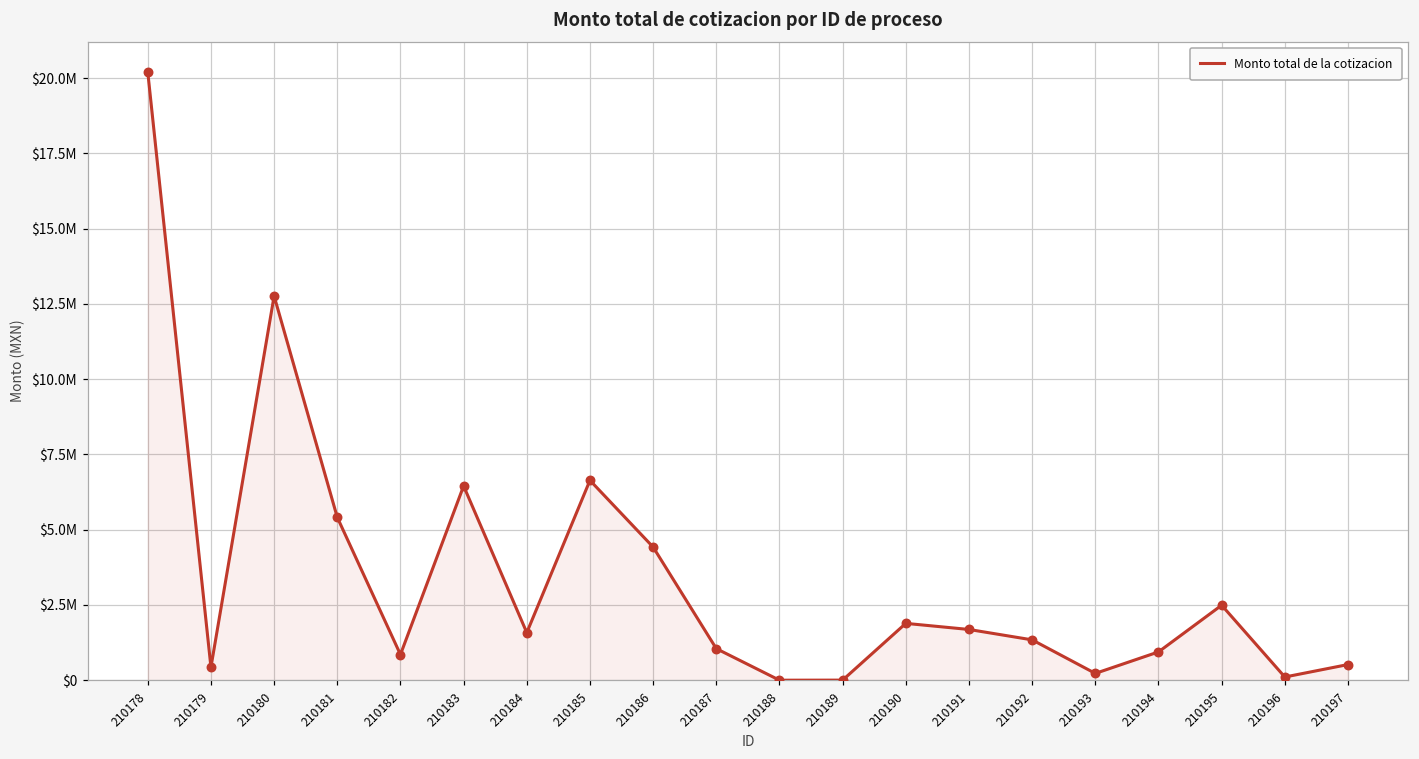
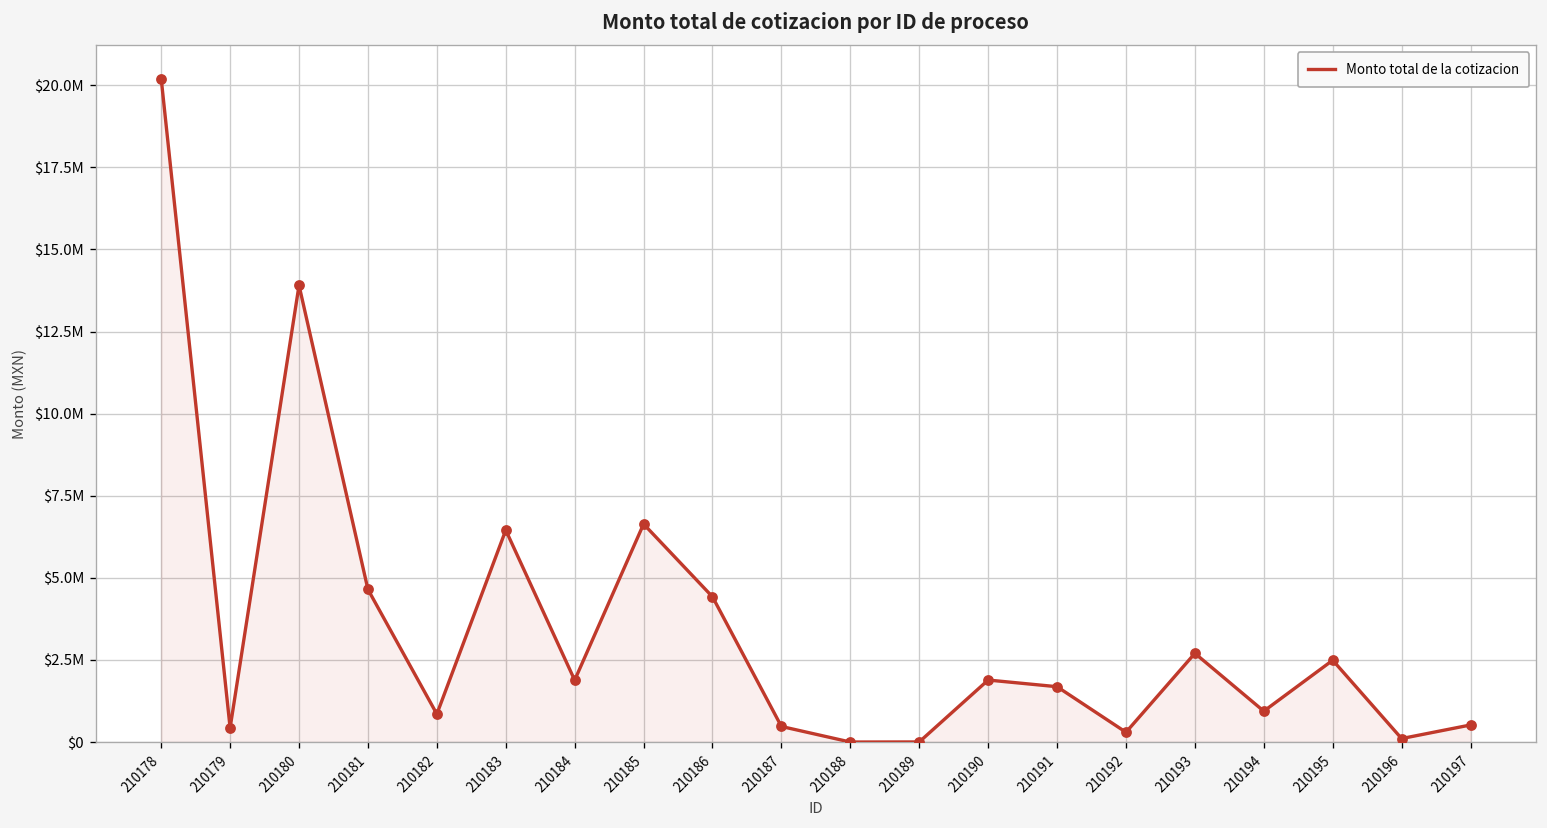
  {
    "210178": "$20200000",
    "210179": "$400000",
-   "210180": "$12800000",
-   "210181": "$5400000",
+   "210180": "$13900000",
+   "210181": "$4600000",
    "210182": "$900000",
    "210183": "$6500000",
-   "210184": "$1600000",
+   "210184": "$1900000",
    "210185": "$6600000",
    "210186": "$4400000",
-   "210187": "$1000000",
+   "210187": "$500000",
    "210188": "$0",
    "210189": "$0",
    "210190": "$1900000",
    "210191": "$1700000",
-   "210192": "$1300000",
-   "210193": "$200000",
+   "210192": "$300000",
+   "210193": "$2700000",
    "210194": "$900000",
    "210195": "$2500000",
    "210196": "$100000",
    "210197": "$500000"
  }
